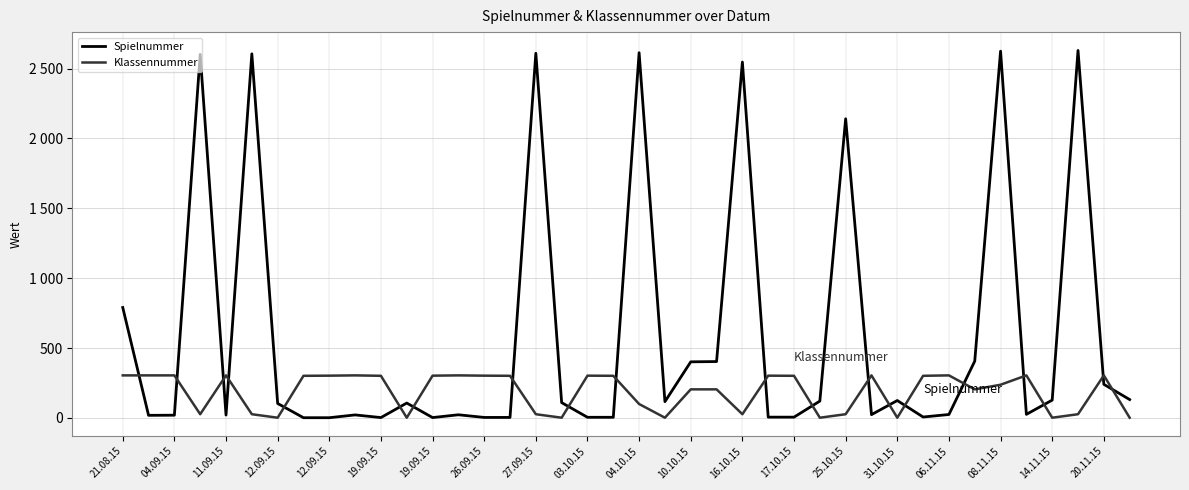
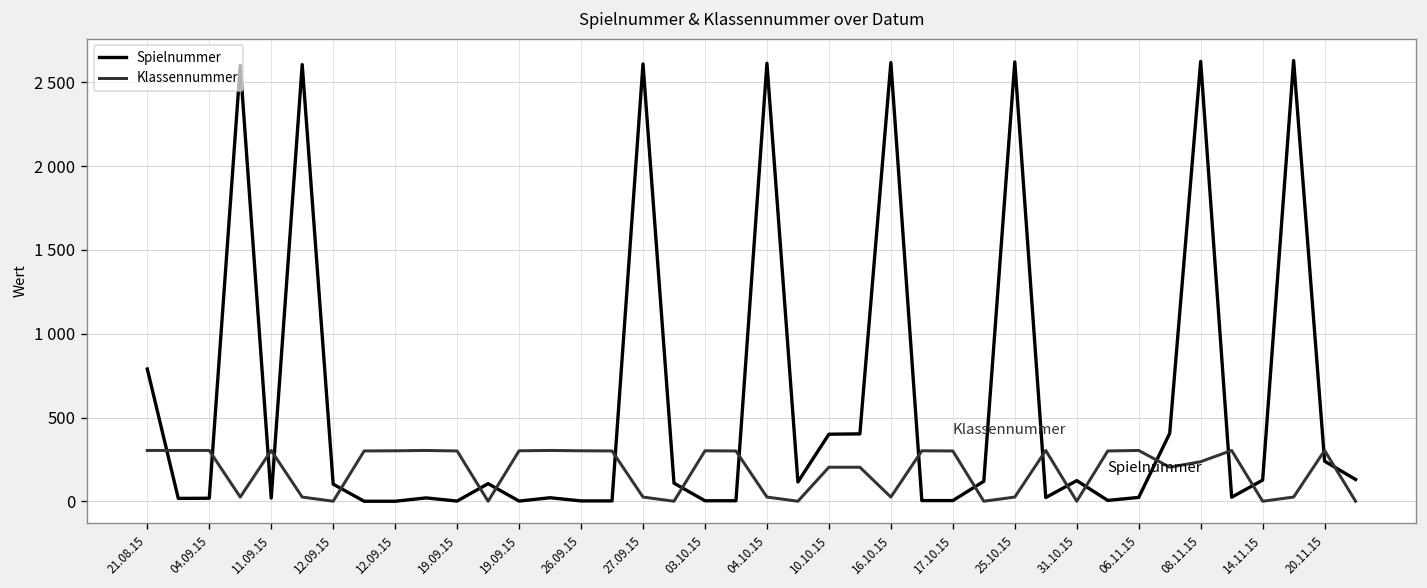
  {
    "Spielnummer": {
      "21.08.15": 790,
      "04.09.15": 20,
      "11.09.15": 20,
      "27.09.15": 2610,
      "04.10.15": 2610,
      "10.10.15": 400,
-     "16.10.15": 2550,
-     "25.10.15": 2140,
+     "16.10.15": 2620,
+     "25.10.15": 2620,
      "06.11.15": 20,
      "08.11.15": 2630,
      "14.11.15": 130,
      "20.11.15": 240
    },
    "Klassennummer": {
      "21.08.15": 300,
      "04.09.15": 300,
      "11.09.15": 300,
      "27.09.15": 30,
-     "04.10.15": 100,
+     "04.10.15": 30,
      "10.10.15": 200,
      "16.10.15": 30,
      "25.10.15": 30,
      "06.11.15": 300,
      "08.11.15": 240,
      "14.11.15": 0,
      "20.11.15": 300
    }
  }
